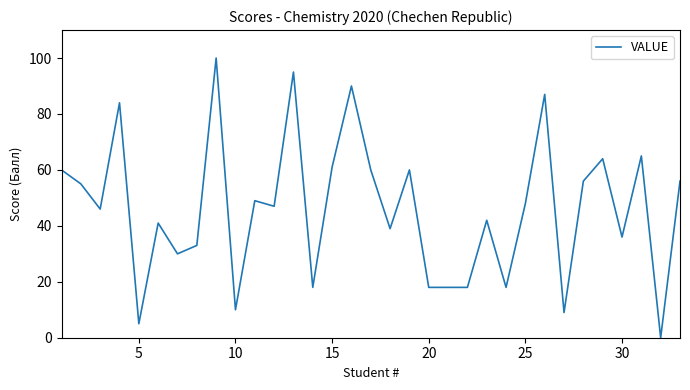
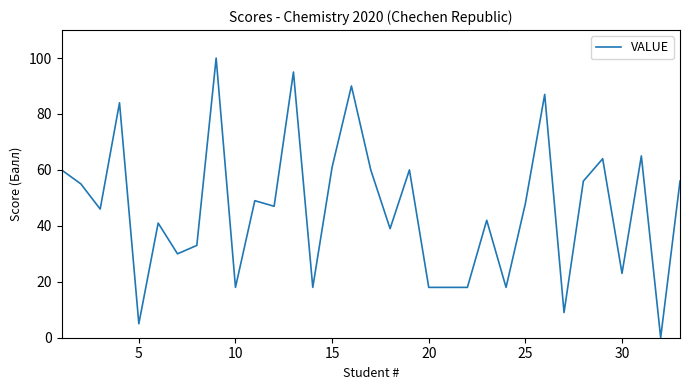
  {
    "5": 5,
-   "10": 10,
+   "10": 18,
    "15": 61,
    "20": 18,
    "25": 48,
-   "30": 36
+   "30": 23
  }
